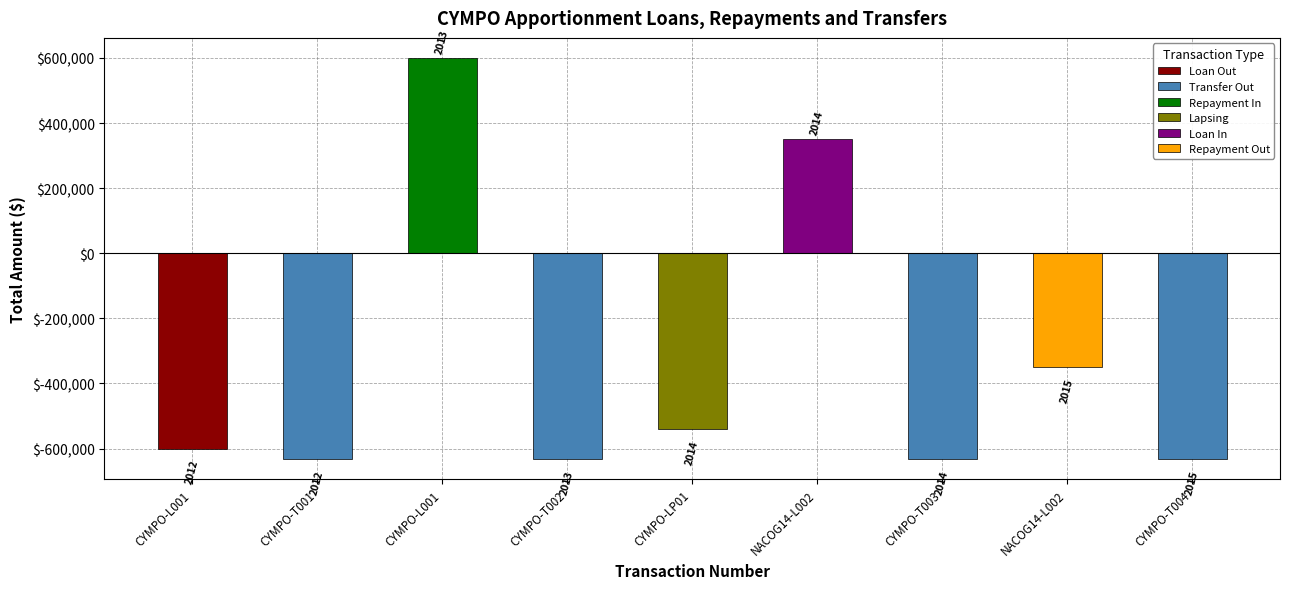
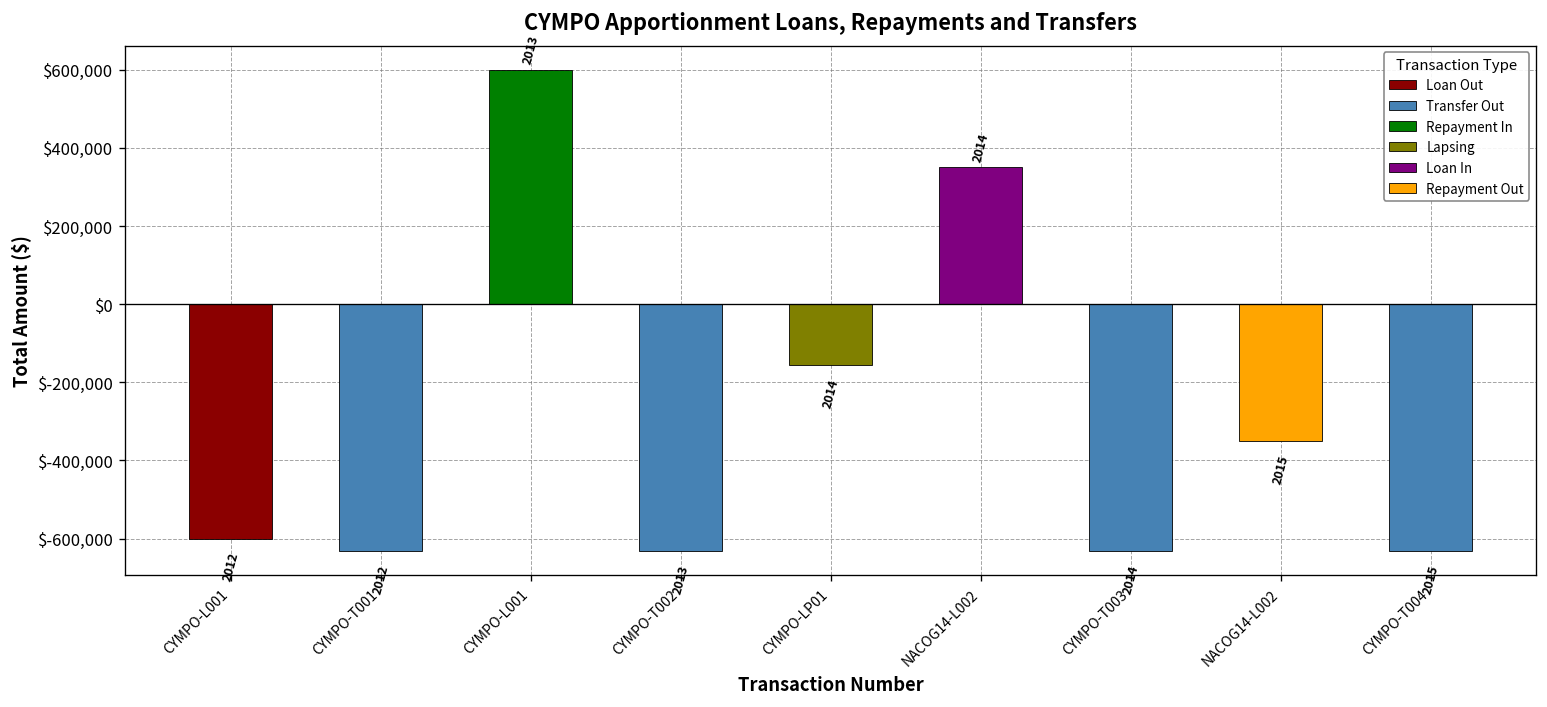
  {
-   "CYMPO-LP01": "$-540,000"
+   "CYMPO-LP01": "$-160,000"
  }
